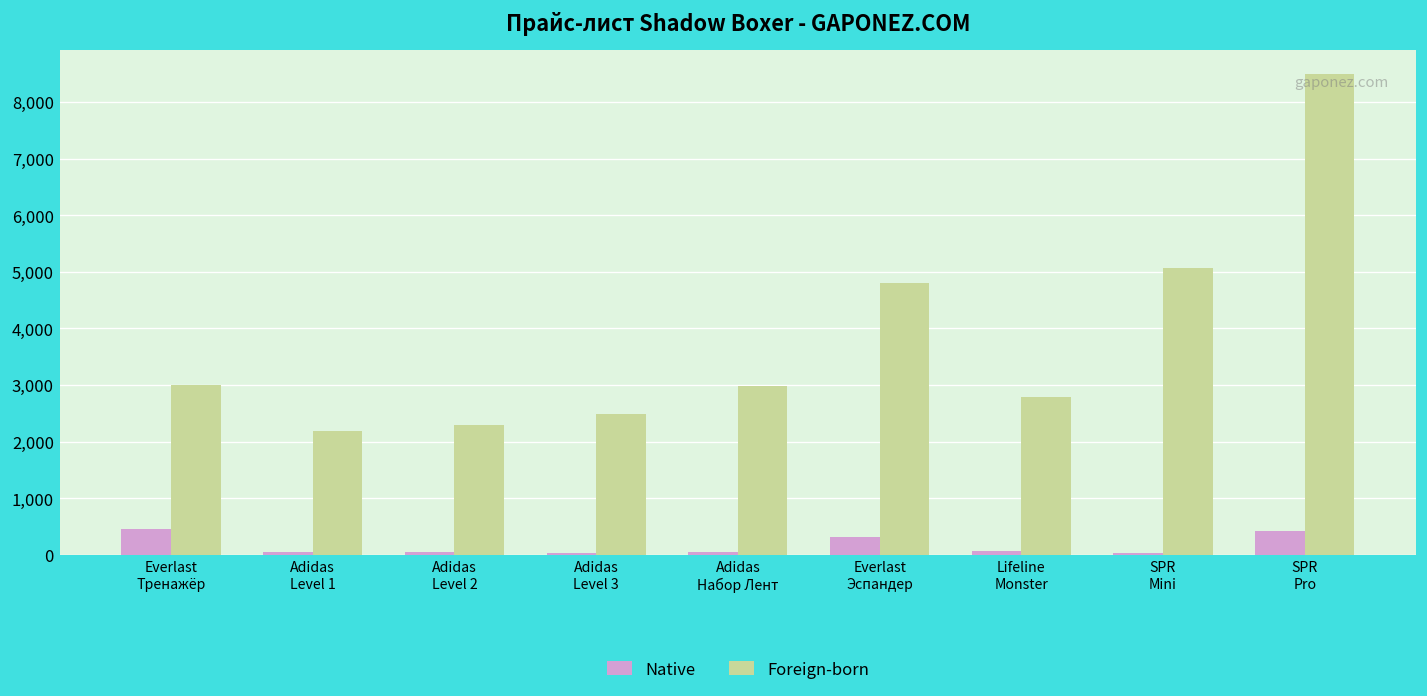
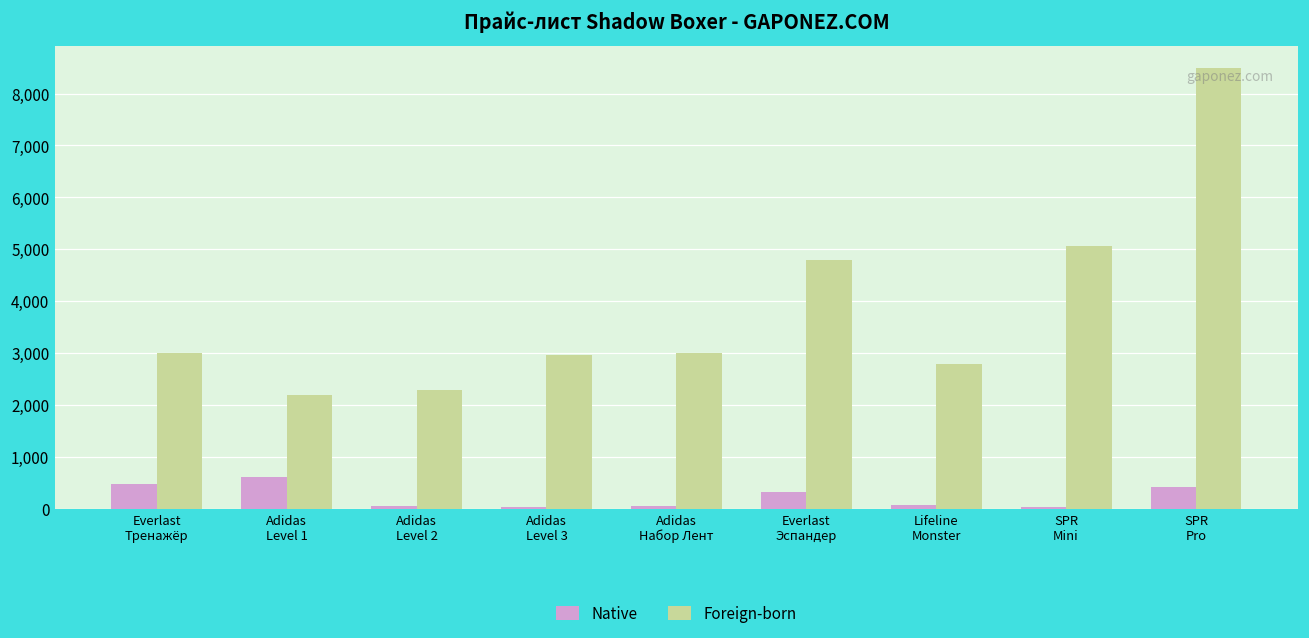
  {
    "Native": {
      "Everlast Тренажёр": "500",
-     "Adidas Level 1": "0",
+     "Adidas Level 1": "600",
      "Adidas Набор Лент": "100",
      "Everlast Эспандер": "300",
      "Lifeline Monster": "100",
      "SPR Pro": "400"
    },
    "Foreign-born": {
      "Everlast Тренажёр": "3,000",
      "Adidas Level 1": "2,200",
      "Adidas Level 2": "2,300",
-     "Adidas Level 3": "2,500",
+     "Adidas Level 3": "3,000",
      "Adidas Набор Лент": "3,000",
      "Everlast Эспандер": "4,800",
      "Lifeline Monster": "2,800",
      "SPR Mini": "5,100",
      "SPR Pro": "8,500"
    }
  }
